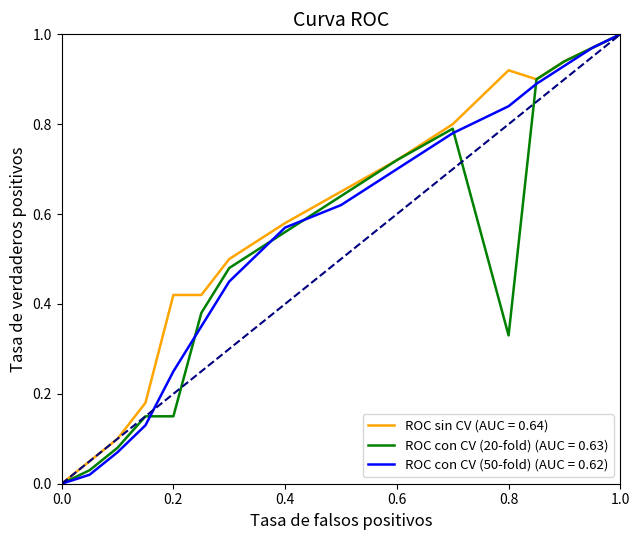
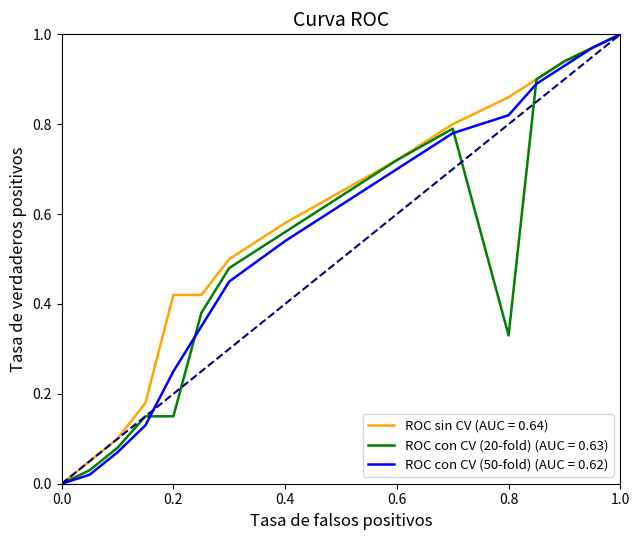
  {
    "ROC sin CV (AUC = 0.64)": {
      "0.2": 0.42,
      "0.4": 0.58,
-     "0.8": 0.92
+     "0.8": 0.86
    },
    "ROC con CV (20-fold) (AUC = 0.63)": {
      "0.2": 0.15,
      "0.4": 0.56,
      "0.8": 0.33
    },
    "ROC con CV (50-fold) (AUC = 0.62)": {
      "0.2": 0.25,
-     "0.4": 0.57,
+     "0.4": 0.54,
      "0.6": 0.70,
-     "0.8": 0.84
+     "0.8": 0.82
    }
  }
